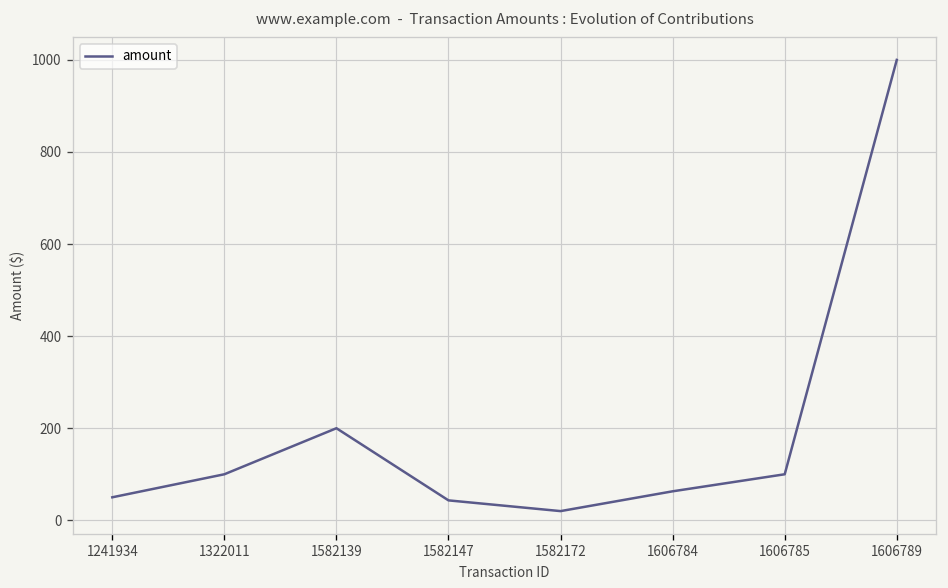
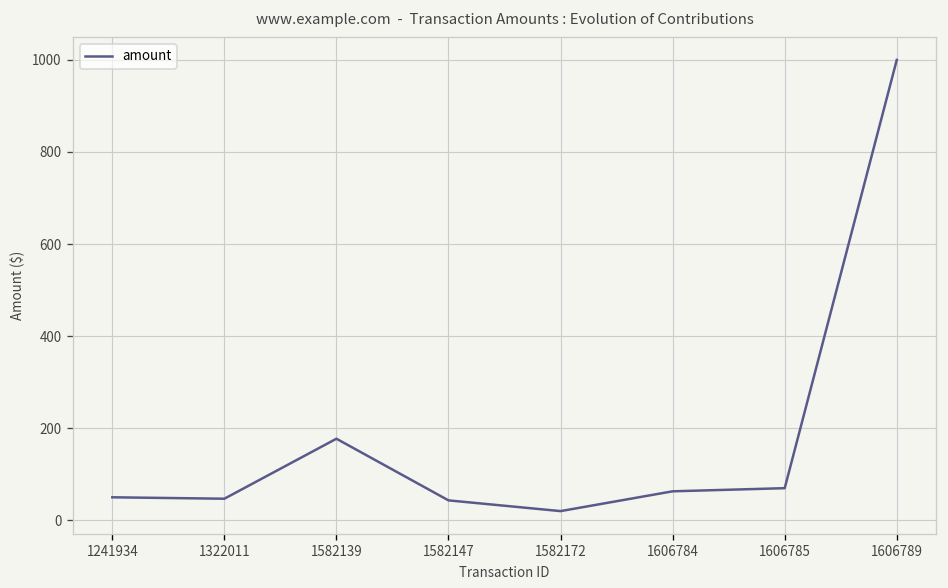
  {
    "1241934": 50,
-   "1322011": 100,
-   "1582139": 200,
+   "1322011": 50,
+   "1582139": 180,
    "1582147": 40,
    "1582172": 20,
    "1606784": 60,
-   "1606785": 100,
+   "1606785": 70,
    "1606789": 1000
  }
